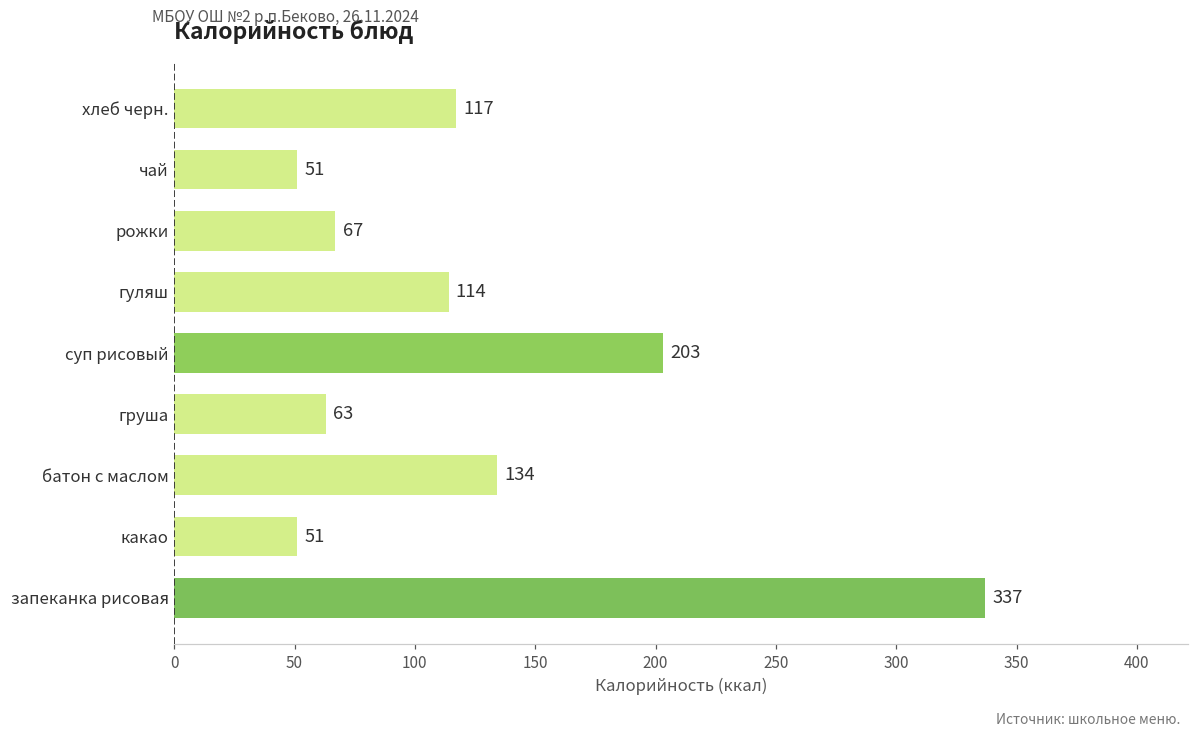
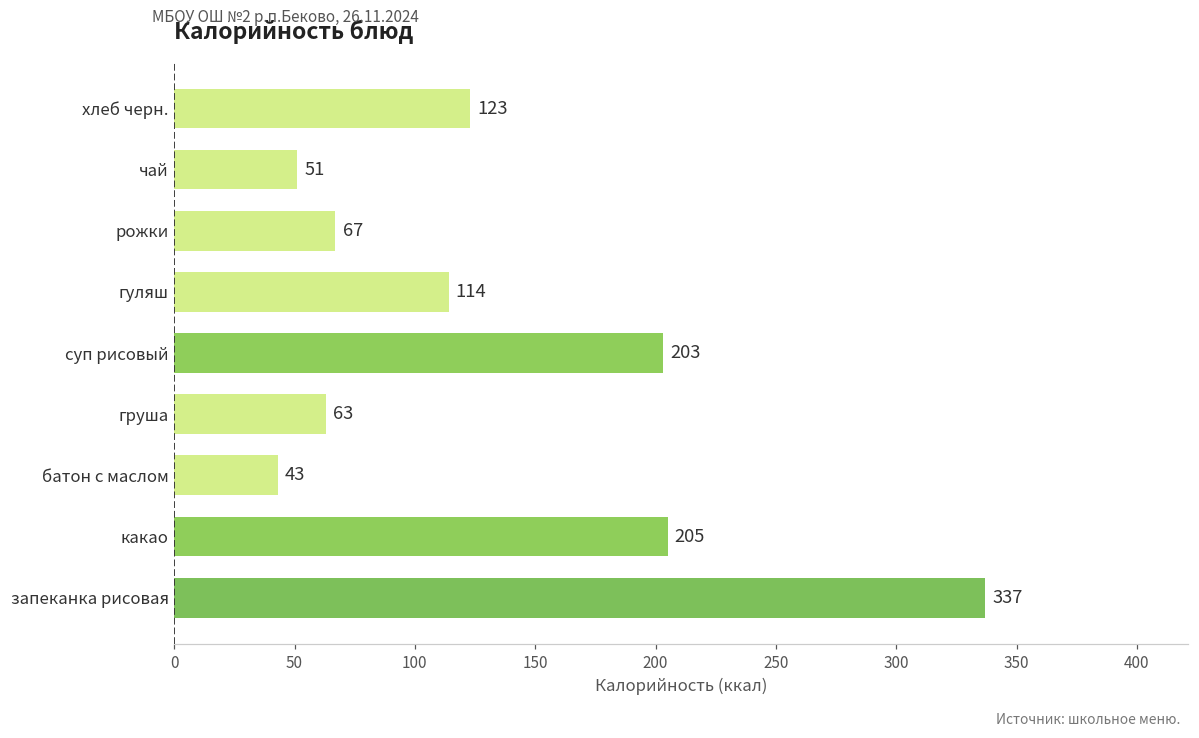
  {
-   "хлеб черн.": 117,
+   "хлеб черн.": 123,
    "чай": 51,
    "рожки": 67,
    "гуляш": 114,
    "суп рисовый": 203,
    "груша": 63,
-   "батон с маслом": 134,
-   "какао": 51,
+   "батон с маслом": 43,
+   "какао": 205,
    "запеканка рисовая": 337
  }
